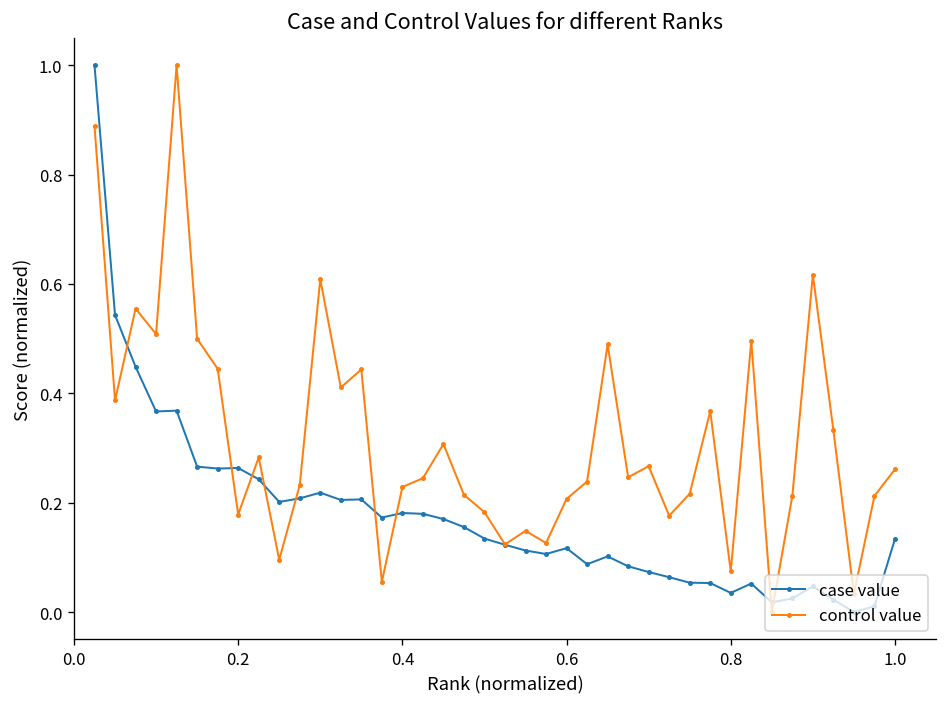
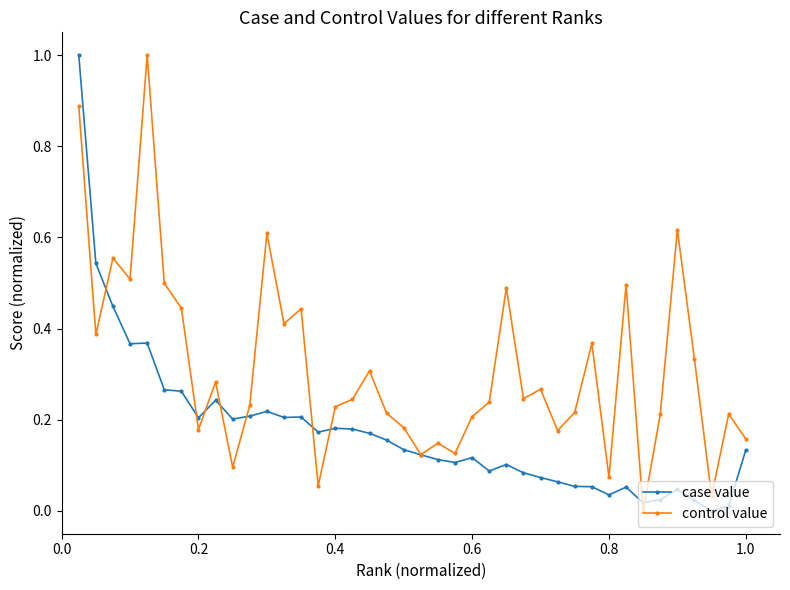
  {
    "case value": {
-     "0.2": 0.26,
+     "0.2": 0.20,
      "0.4": 0.18,
      "0.6": 0.12,
      "0.8": 0.04,
      "1.0": 0.13
    },
    "control value": {
      "0.2": 0.18,
      "0.4": 0.23,
      "0.6": 0.21,
      "0.8": 0.07,
-     "1.0": 0.26
+     "1.0": 0.16
    }
  }
